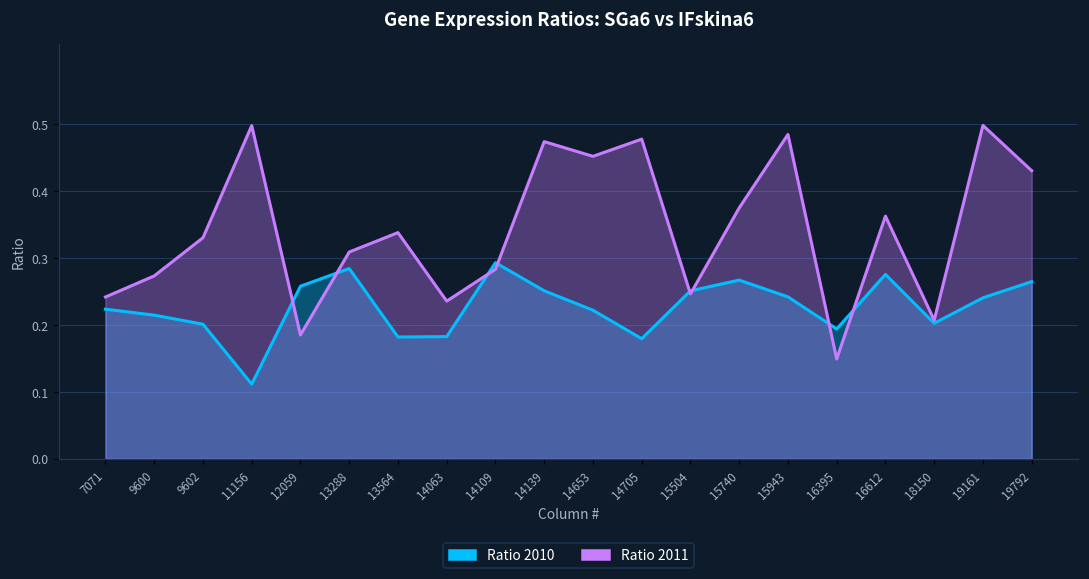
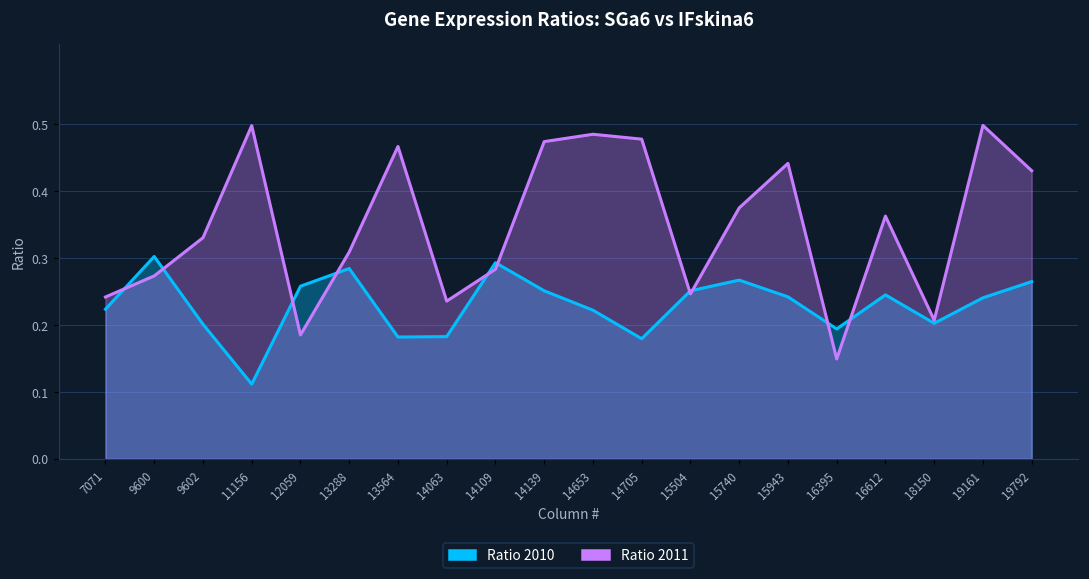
  {
    "Ratio 2010": {
      "7071": 0.22,
-     "9600": 0.21,
+     "9600": 0.30,
      "9602": 0.20,
      "11156": 0.11,
      "12059": 0.26,
      "13288": 0.28,
      "13564": 0.18,
      "14063": 0.18,
      "14109": 0.29,
      "14139": 0.25,
      "14653": 0.22,
      "14705": 0.18,
      "15504": 0.25,
      "15740": 0.27,
      "15943": 0.24,
      "16395": 0.19,
-     "16612": 0.28,
+     "16612": 0.24,
      "18150": 0.20,
      "19161": 0.24,
      "19792": 0.26
    },
    "Ratio 2011": {
      "7071": 0.24,
      "9600": 0.27,
      "9602": 0.33,
      "11156": 0.50,
      "12059": 0.19,
      "13288": 0.31,
-     "13564": 0.34,
+     "13564": 0.47,
      "14063": 0.24,
      "14109": 0.28,
      "14139": 0.47,
-     "14653": 0.45,
+     "14653": 0.49,
      "14705": 0.48,
      "15504": 0.25,
      "15740": 0.38,
-     "15943": 0.48,
+     "15943": 0.44,
      "16395": 0.15,
      "16612": 0.36,
      "18150": 0.21,
      "19161": 0.50,
      "19792": 0.43
    }
  }
